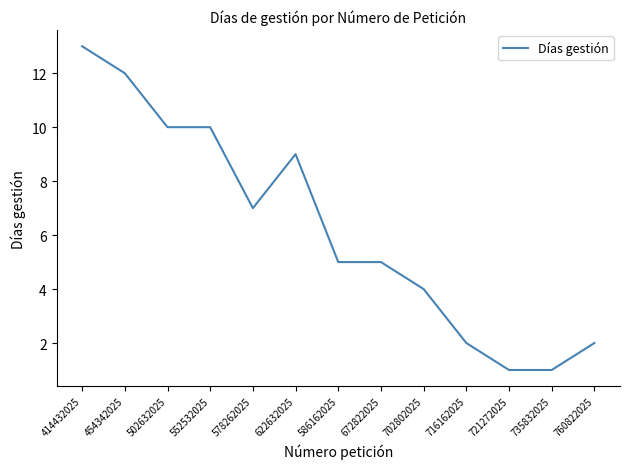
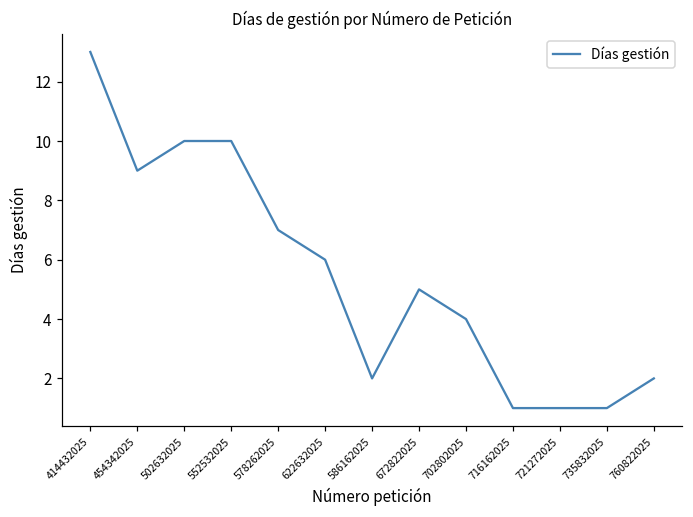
  {
    "414432025": 13,
-   "454342025": 12,
+   "454342025": 9,
    "502632025": 10,
    "552532025": 10,
    "578262025": 7,
-   "622632025": 9,
-   "586162025": 5,
+   "622632025": 6,
+   "586162025": 2,
    "672822025": 5,
    "702802025": 4,
-   "716162025": 2,
+   "716162025": 1,
    "721272025": 1,
    "735832025": 1,
    "760822025": 2
  }
